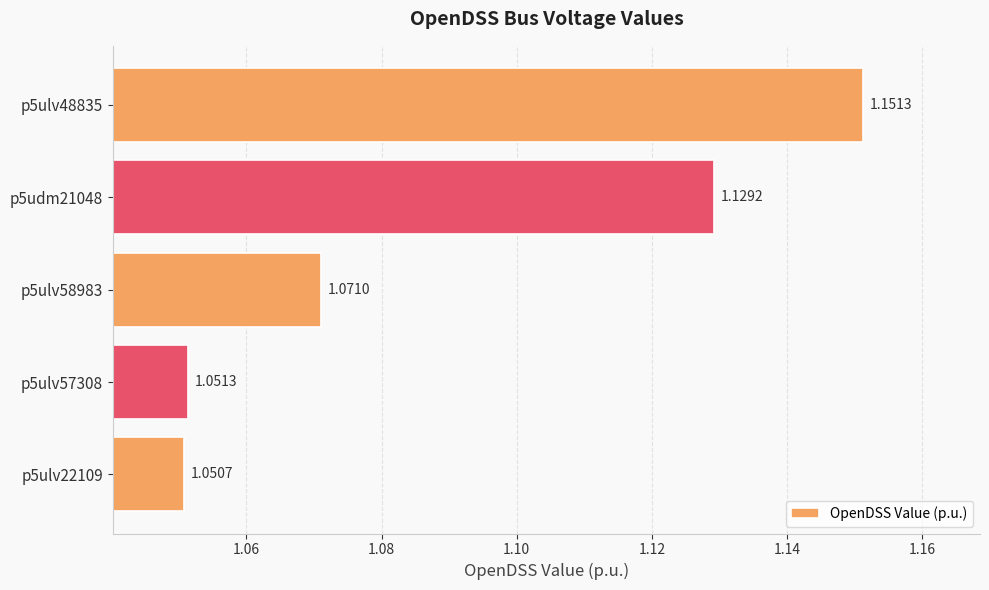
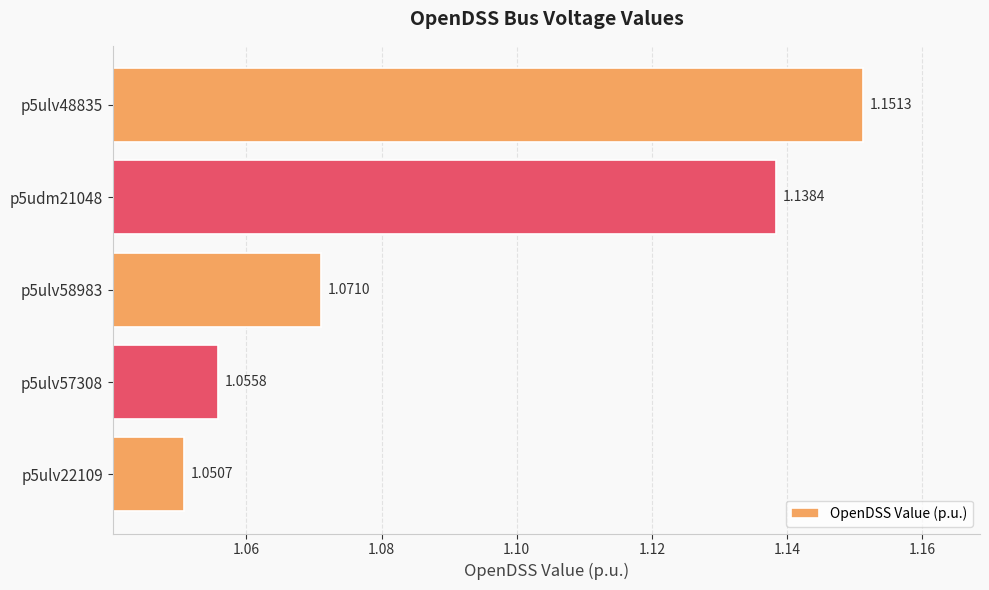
  {
    "p5ulv48835": 1.1513,
-   "p5udm21048": 1.1292,
+   "p5udm21048": 1.1384,
    "p5ulv58983": 1.0710,
-   "p5ulv57308": 1.0513,
+   "p5ulv57308": 1.0558,
    "p5ulv22109": 1.0507
  }
